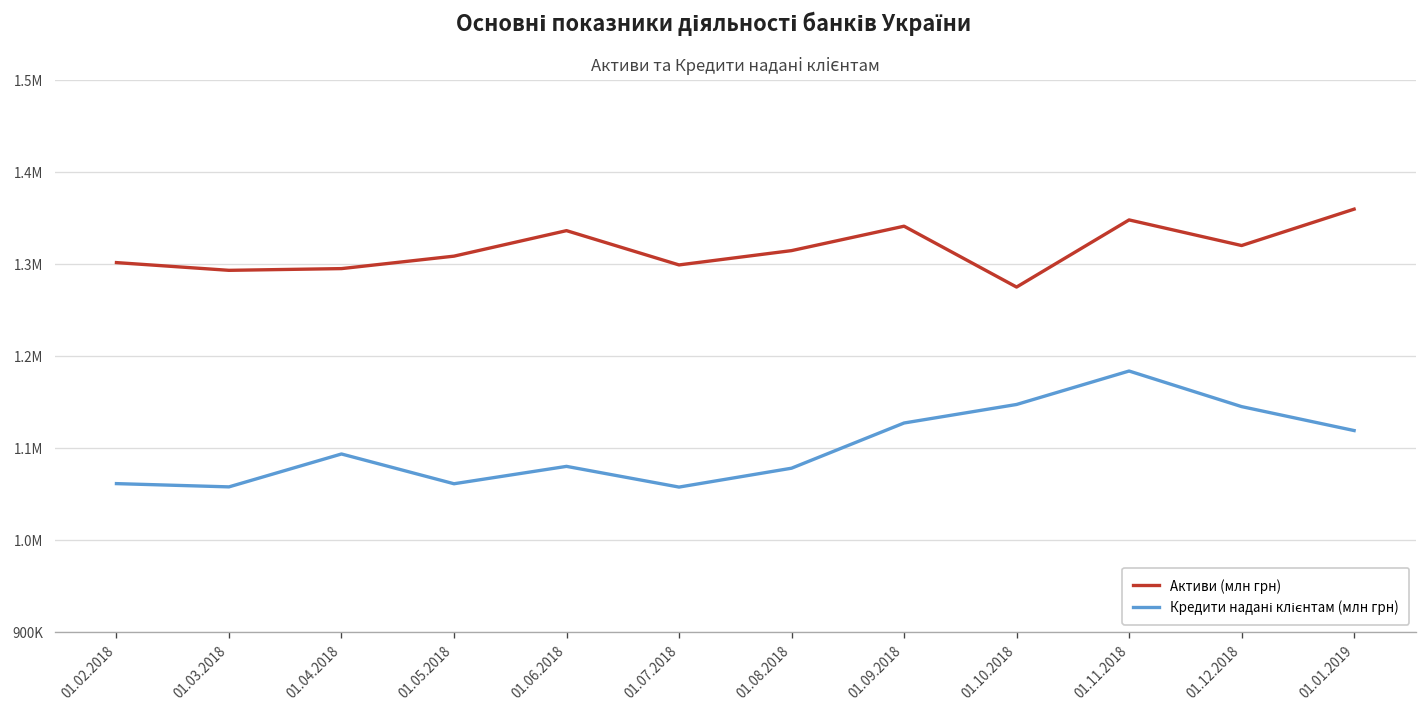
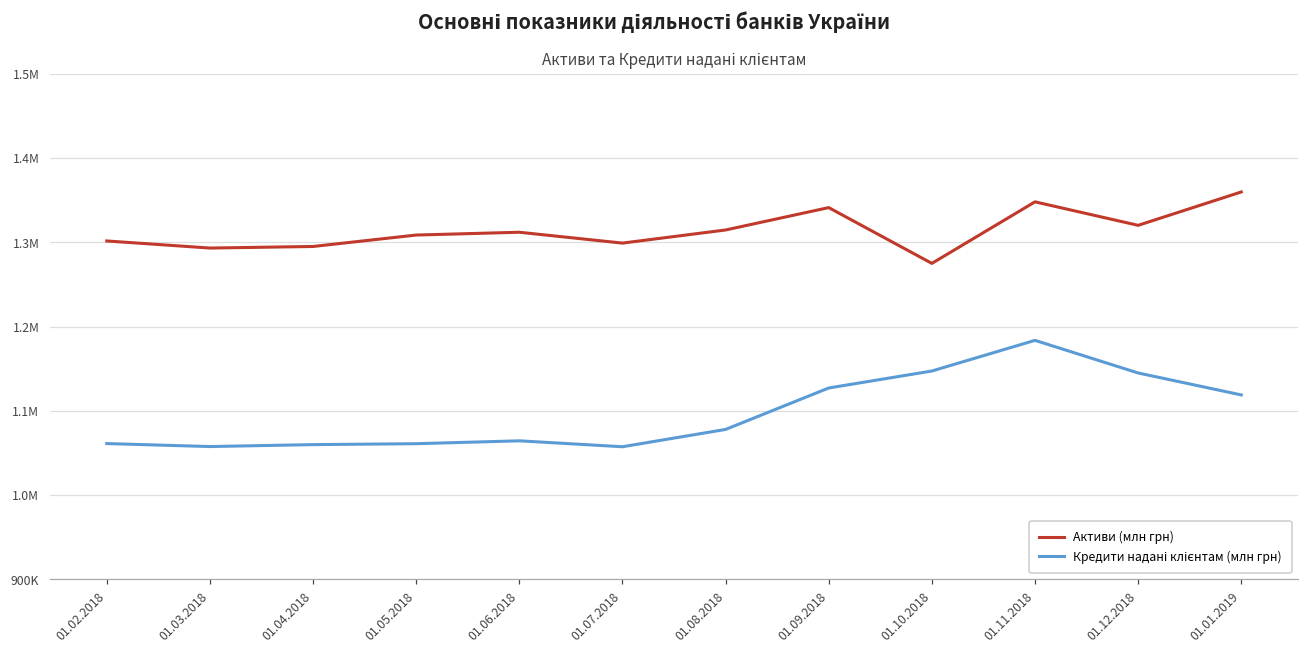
  {
    "Активи (млн грн)": {
      "01.02.2018": 1300000,
      "01.03.2018": 1290000,
      "01.04.2018": 1300000,
      "01.05.2018": 1310000,
-     "01.06.2018": 1340000,
+     "01.06.2018": 1310000,
      "01.07.2018": 1300000,
      "01.08.2018": 1310000,
      "01.09.2018": 1340000,
      "01.10.2018": 1270000,
      "01.11.2018": 1350000,
      "01.12.2018": 1320000,
      "01.01.2019": 1360000
    },
    "Кредити надані клієнтам (млн грн)": {
      "01.02.2018": 1060000,
      "01.03.2018": 1060000,
-     "01.04.2018": 1090000,
+     "01.04.2018": 1060000,
      "01.05.2018": 1060000,
-     "01.06.2018": 1080000,
+     "01.06.2018": 1060000,
      "01.07.2018": 1060000,
      "01.08.2018": 1080000,
      "01.09.2018": 1130000,
      "01.10.2018": 1150000,
      "01.11.2018": 1180000,
      "01.12.2018": 1140000,
      "01.01.2019": 1120000
    }
  }
